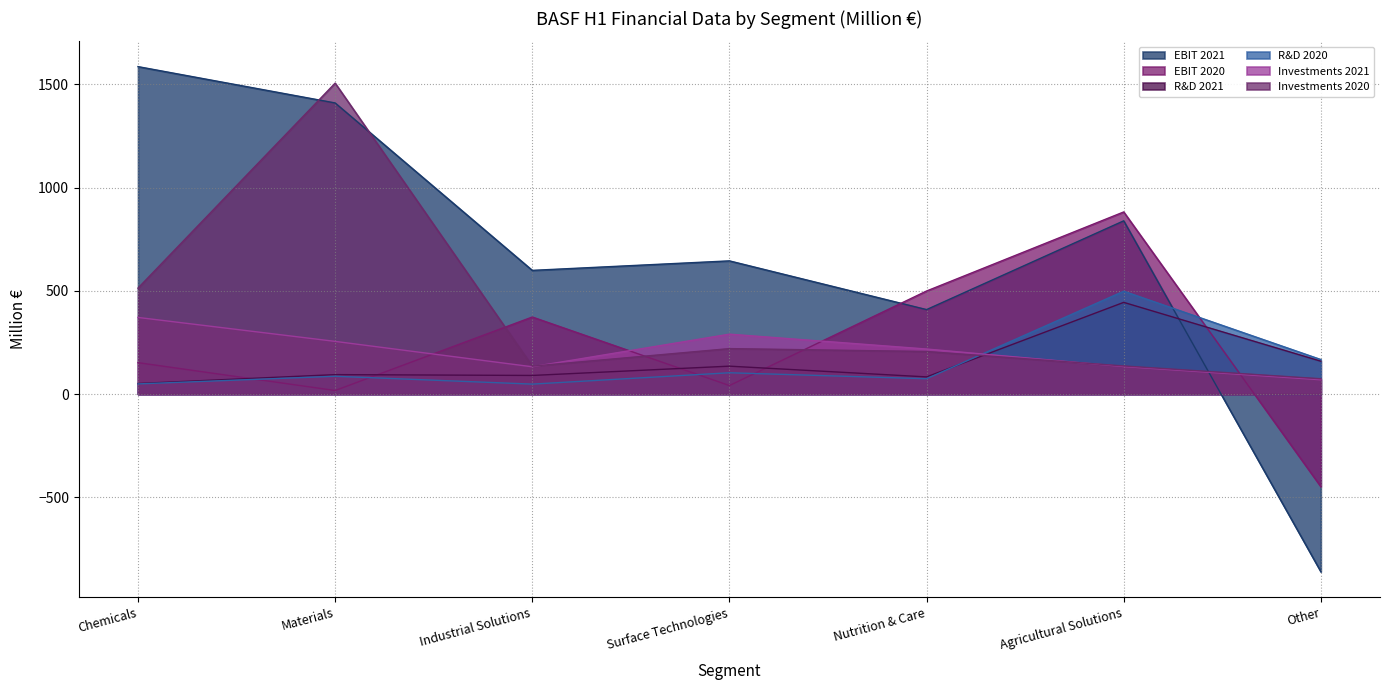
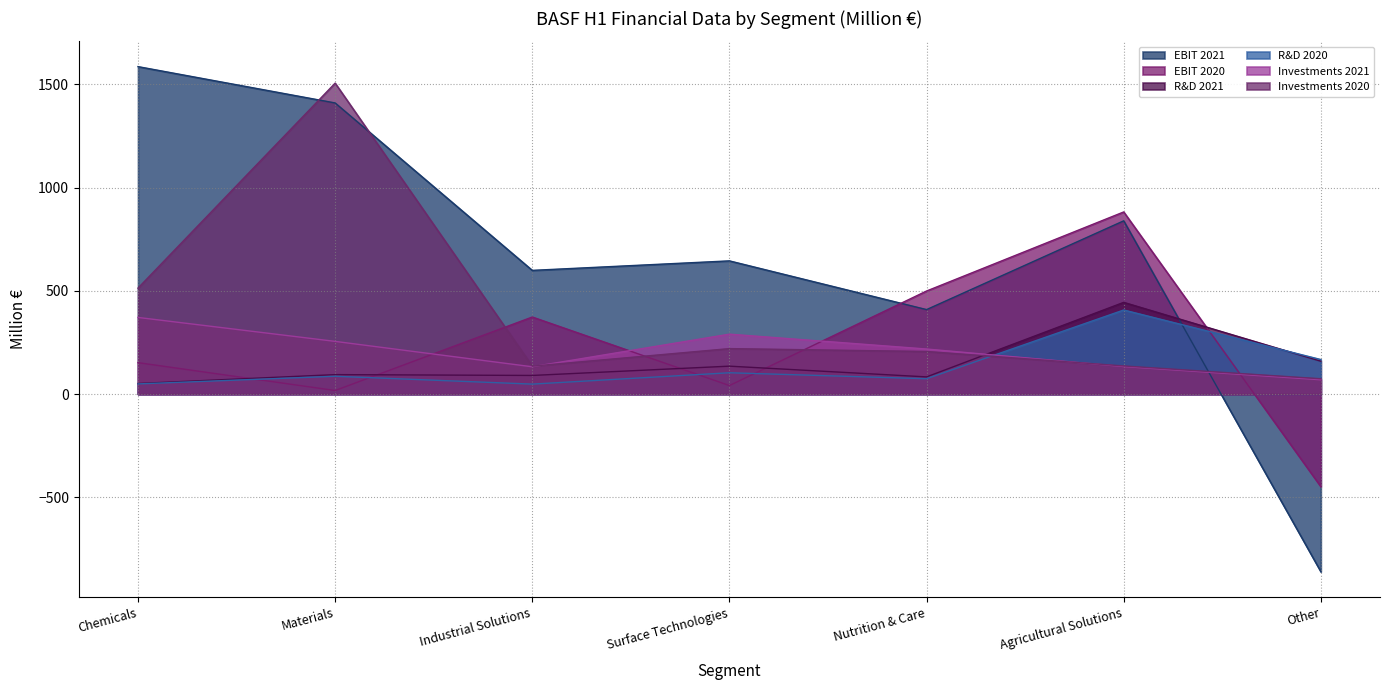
  {
    "R&D 2020": {
      "Industrial Solutions": 50,
      "Surface Technologies": 100,
-     "Agricultural Solutions": 500
+     "Agricultural Solutions": 410
    },
    "Investments 2021": {
      "Chemicals": 370,
      "Materials": 260,
      "Surface Technologies": 290
    }
  }
